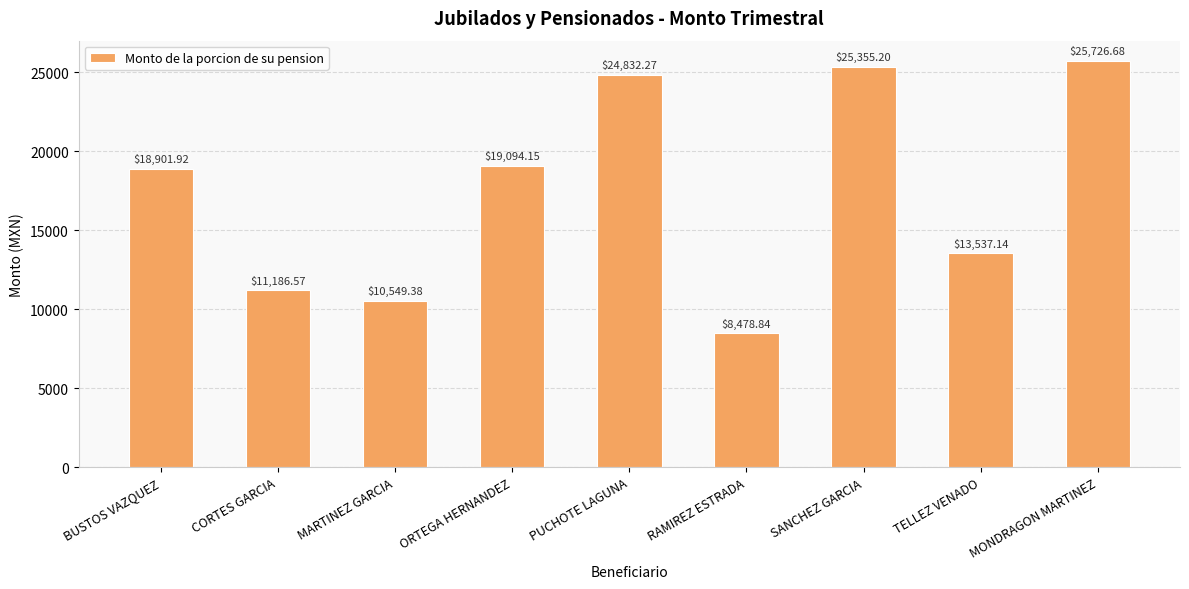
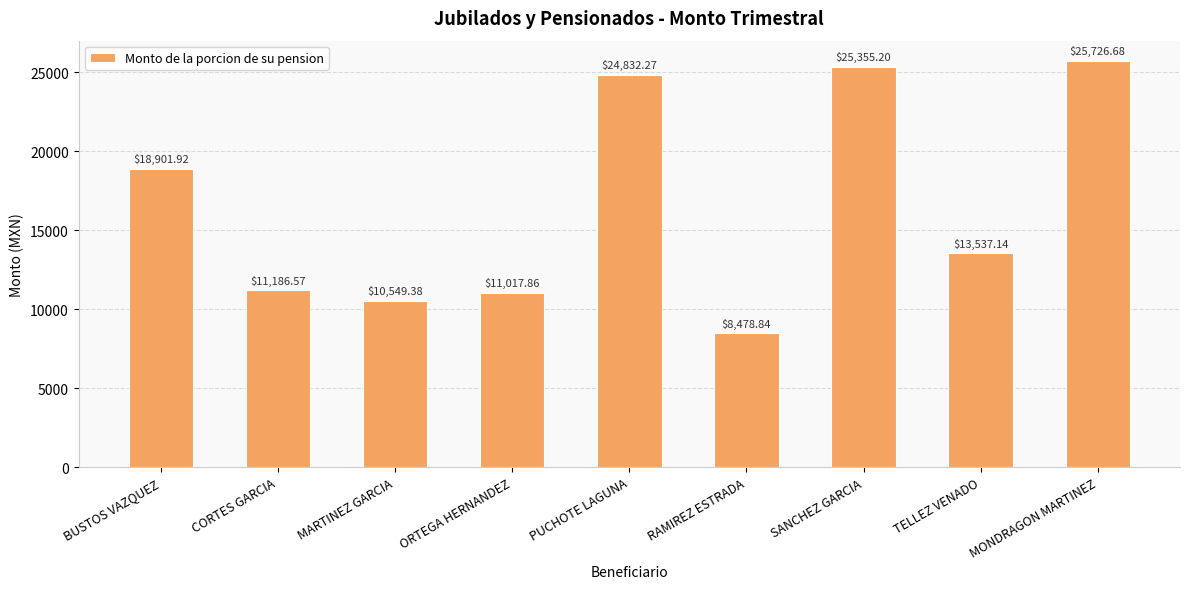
  {
    "BUSTOS VAZQUEZ": "$18,901.92",
    "CORTES GARCIA": "$11,186.57",
    "MARTINEZ GARCIA": "$10,549.38",
-   "ORTEGA HERNANDEZ": "$19,094.15",
+   "ORTEGA HERNANDEZ": "$11,017.86",
    "PUCHOTE LAGUNA": "$24,832.27",
    "RAMIREZ ESTRADA": "$8,478.84",
    "SANCHEZ GARCIA": "$25,355.20",
    "TELLEZ VENADO": "$13,537.14",
    "MONDRAGON MARTINEZ": "$25,726.68"
  }
